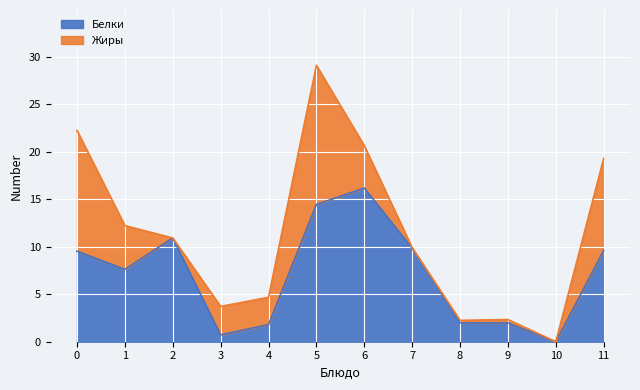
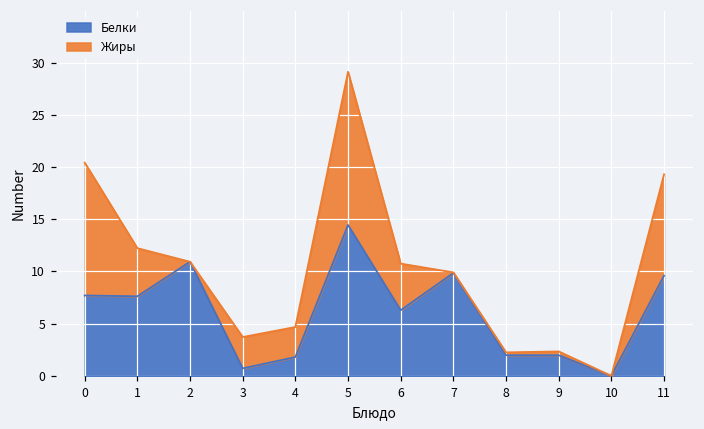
  {
    "Белки": {
-     "0": 10,
+     "0": 8,
      "1": 8,
      "3": 1,
      "4": 2,
      "5": 14,
-     "6": 16,
+     "6": 6,
      "9": 2,
      "11": 10
    },
    "Жиры": {
      "0": 13,
      "1": 5,
      "3": 3,
      "4": 3,
      "5": 15,
      "6": 4,
      "9": 0,
      "11": 10
    }
  }
